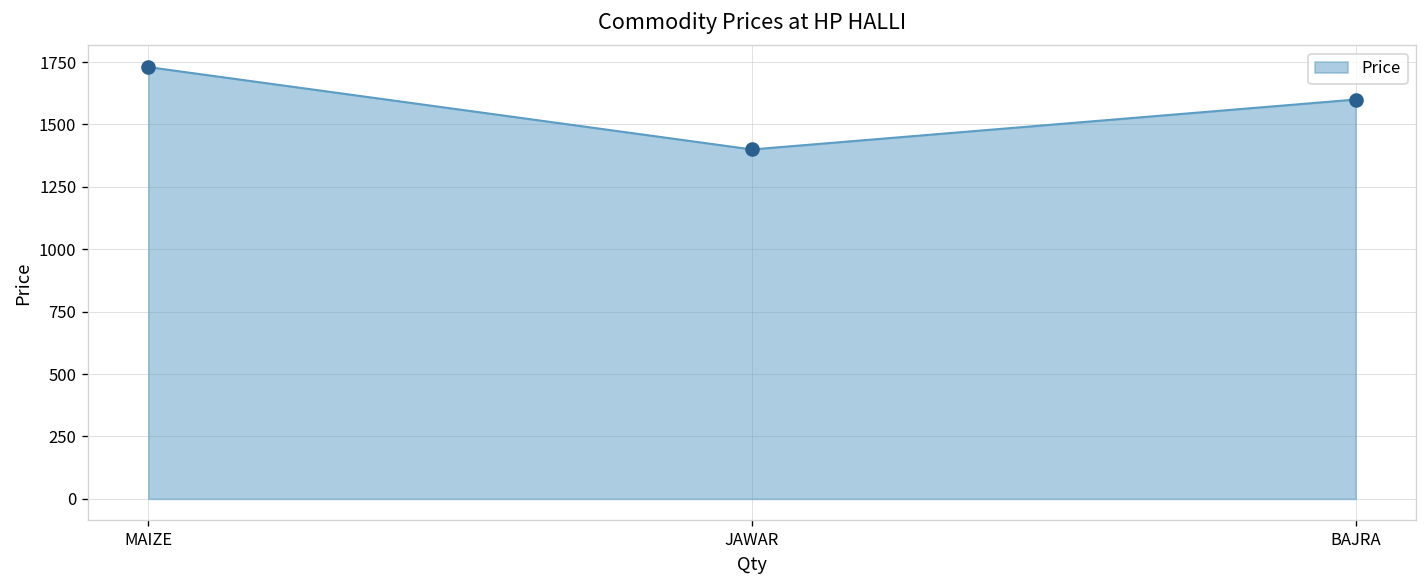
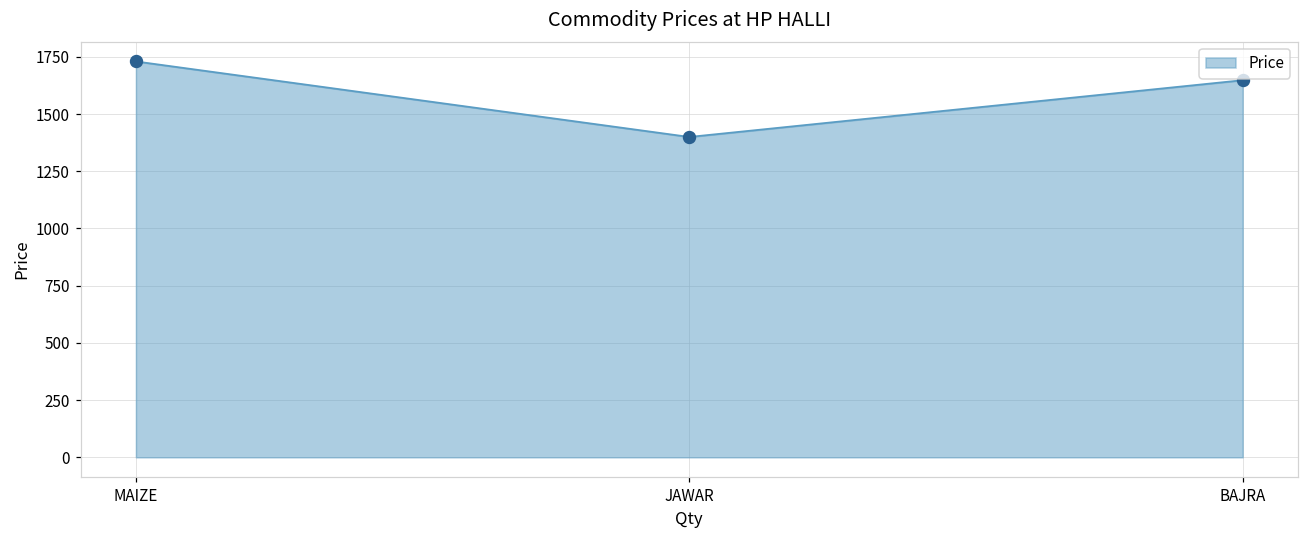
  {
    "MAIZE": 1730,
    "JAWAR": 1400,
-   "BAJRA": 1600
+   "BAJRA": 1650
  }
